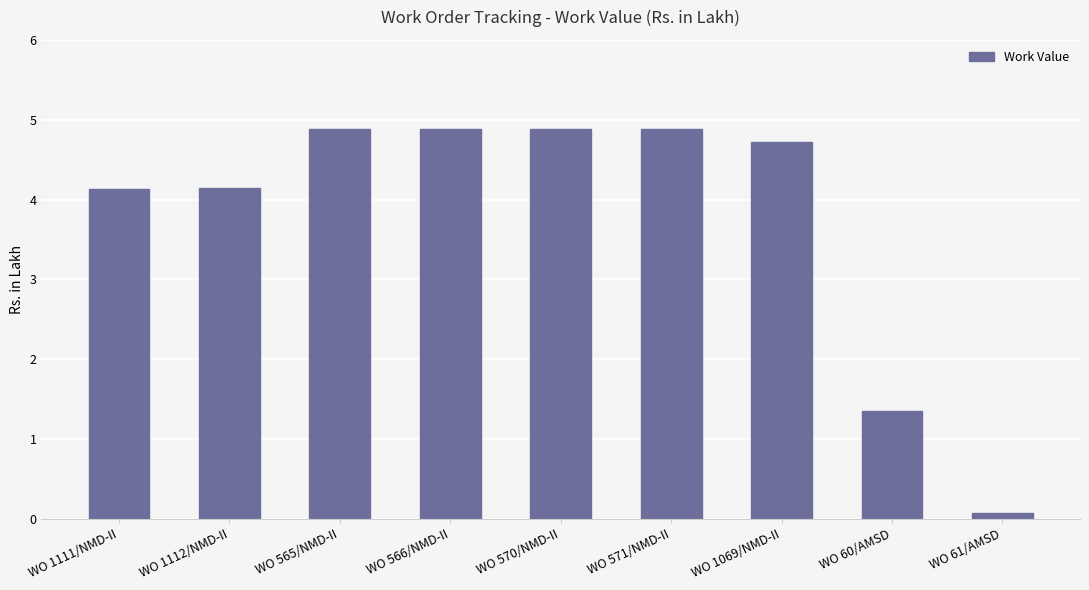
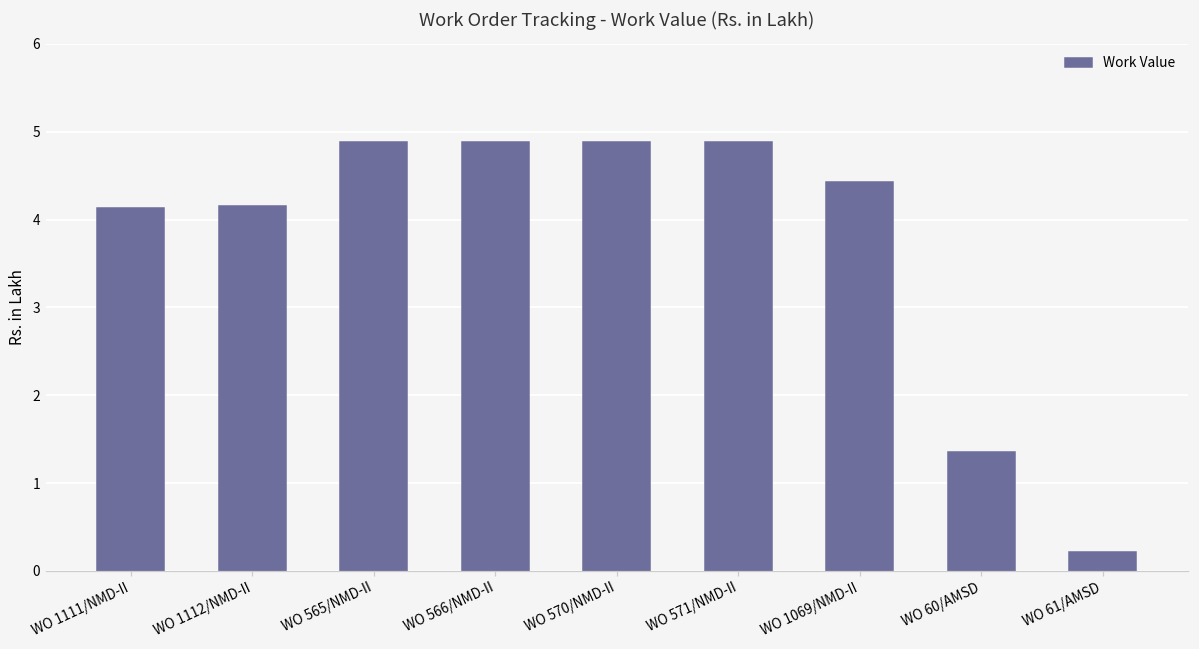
  {
    "WO 1111/NMD-II": 4.1,
    "WO 1112/NMD-II": 4.2,
    "WO 565/NMD-II": 4.9,
    "WO 566/NMD-II": 4.9,
    "WO 570/NMD-II": 4.9,
    "WO 571/NMD-II": 4.9,
-   "WO 1069/NMD-II": 4.7,
+   "WO 1069/NMD-II": 4.4,
    "WO 60/AMSD": 1.4,
-   "WO 61/AMSD": 0.1
+   "WO 61/AMSD": 0.2
  }
